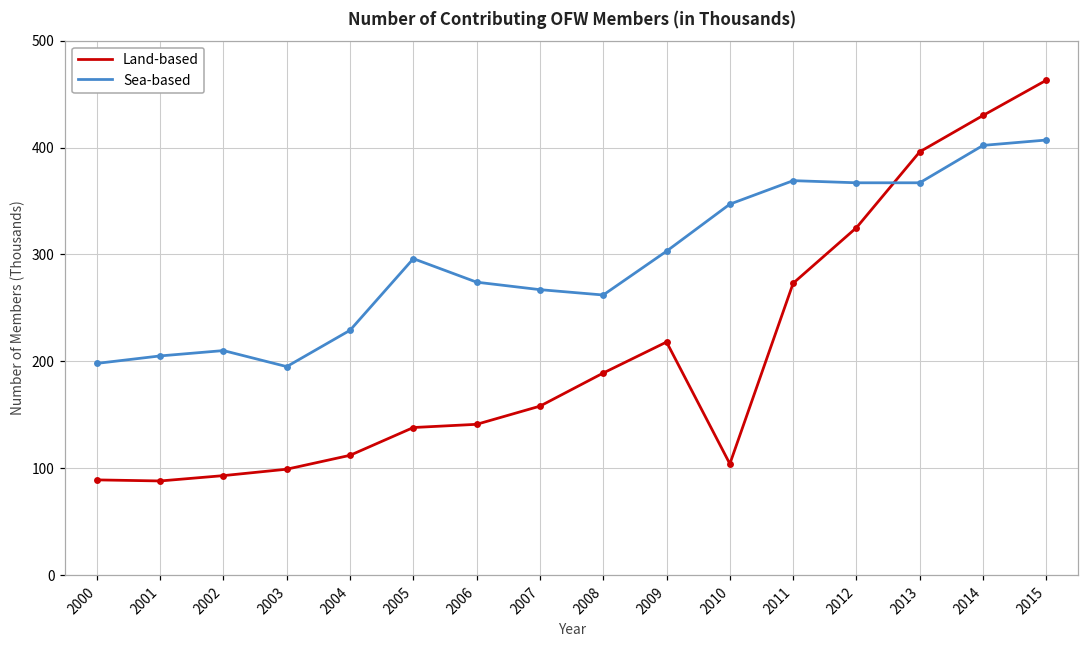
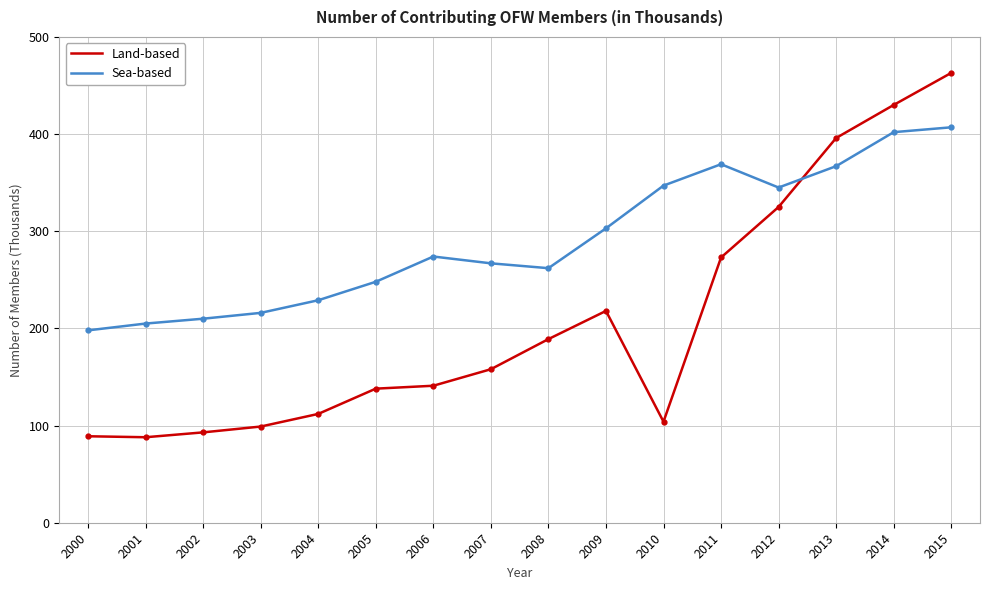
  {
    "Land-based": {
      "2000": 90,
      "2001": 90,
      "2002": 90,
      "2003": 100,
      "2004": 110,
      "2005": 140,
      "2006": 140,
      "2007": 160,
      "2008": 190,
      "2009": 220,
      "2010": 100,
      "2011": 270,
      "2012": 330,
      "2013": 400,
      "2014": 430,
      "2015": 460
    },
    "Sea-based": {
      "2000": 200,
      "2001": 210,
      "2002": 210,
-     "2003": 200,
+     "2003": 220,
      "2004": 230,
-     "2005": 300,
+     "2005": 250,
      "2006": 270,
      "2007": 270,
      "2008": 260,
      "2009": 300,
      "2010": 350,
      "2011": 370,
-     "2012": 370,
+     "2012": 350,
      "2013": 370,
      "2014": 400,
      "2015": 410
    }
  }
